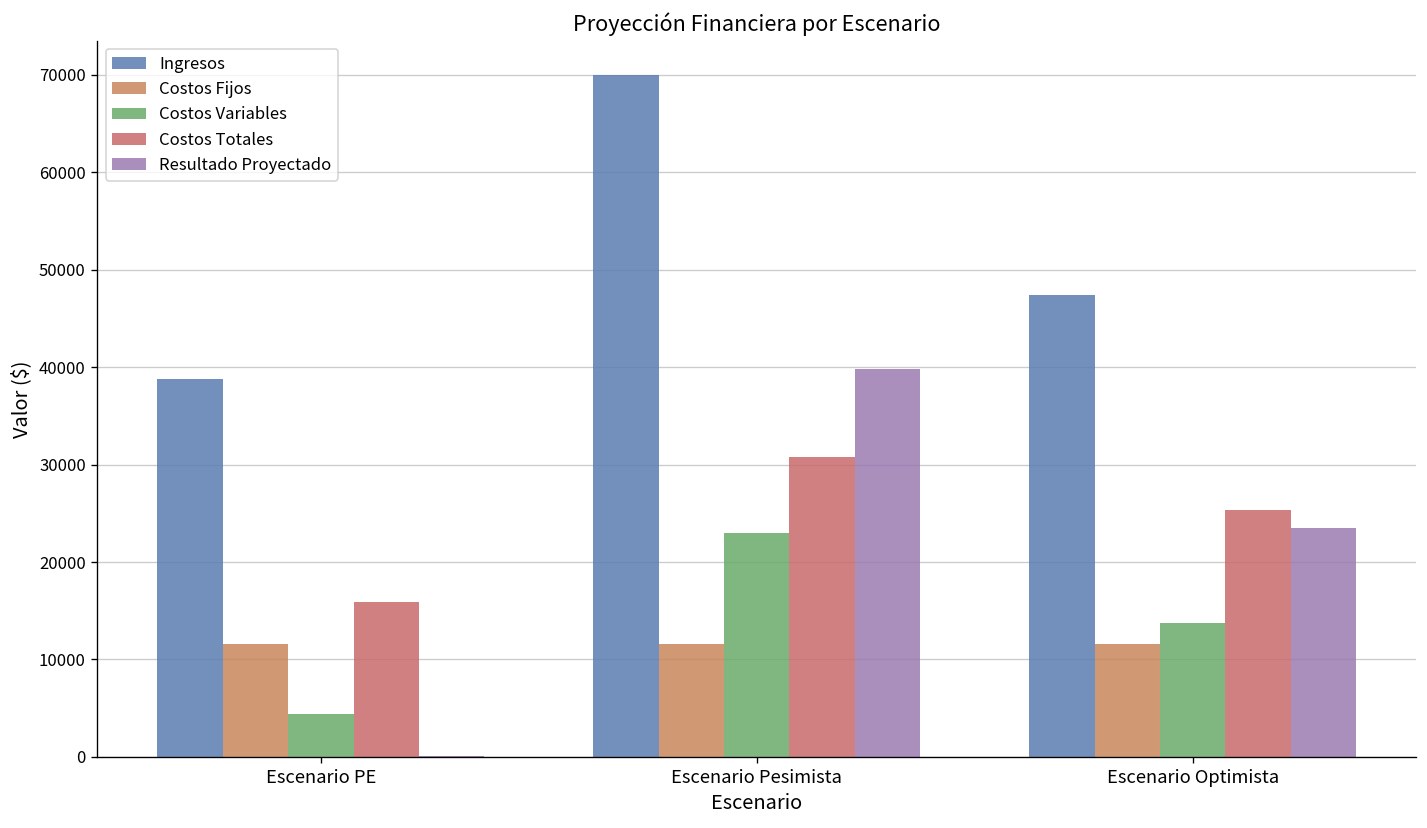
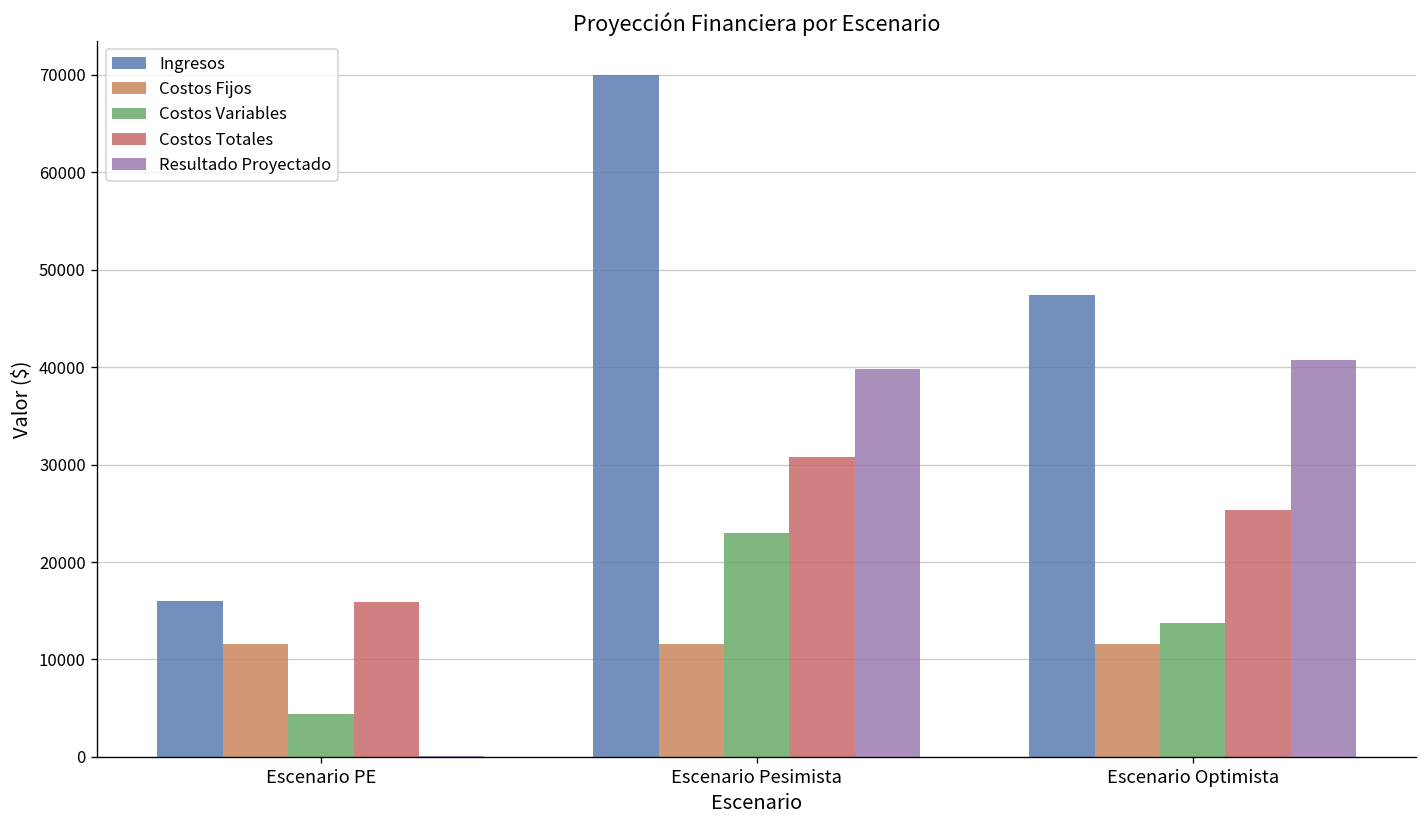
  {
    "Ingresos": {
-     "Escenario PE": 39000,
+     "Escenario PE": 16000,
      "Escenario Pesimista": 70000,
      "Escenario Optimista": 47000
    },
    "Costos Variables": {
      "Escenario PE": 4000,
      "Escenario Pesimista": 23000,
      "Escenario Optimista": 14000
    },
    "Resultado Proyectado": {
      "Escenario Pesimista": 40000,
-     "Escenario Optimista": 23000
+     "Escenario Optimista": 41000
    }
  }
